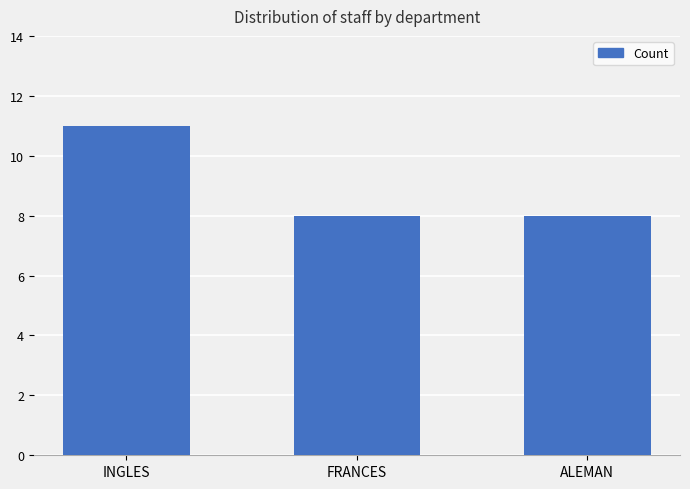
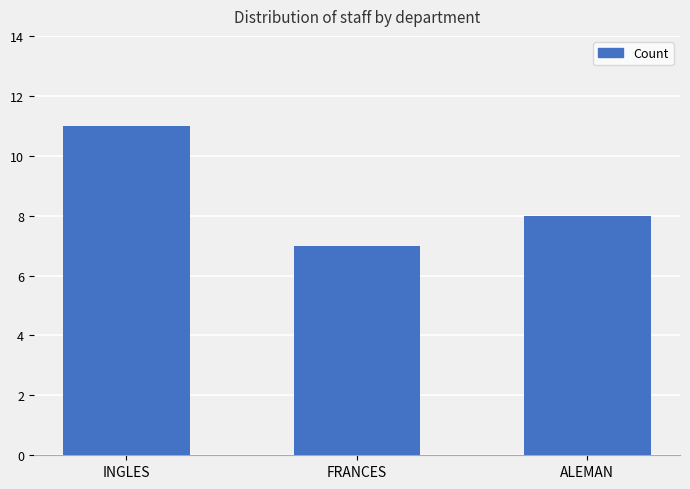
  {
    "INGLES": 11,
-   "FRANCES": 8,
+   "FRANCES": 7,
    "ALEMAN": 8
  }
